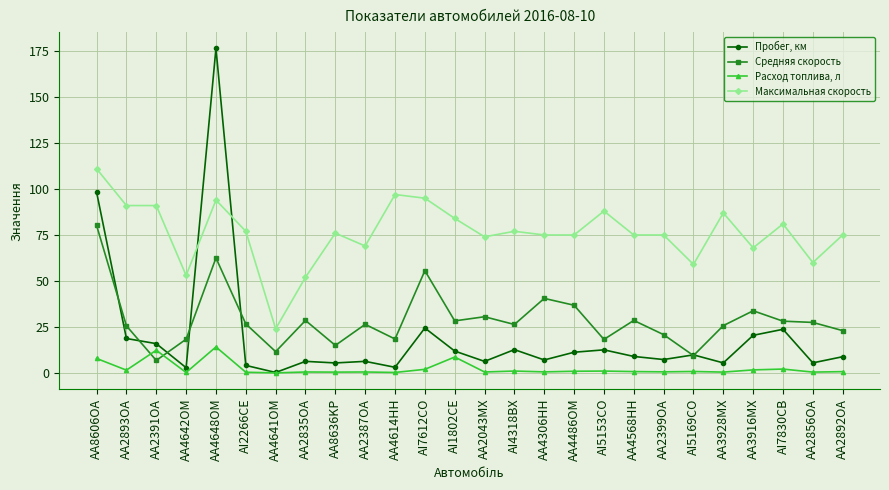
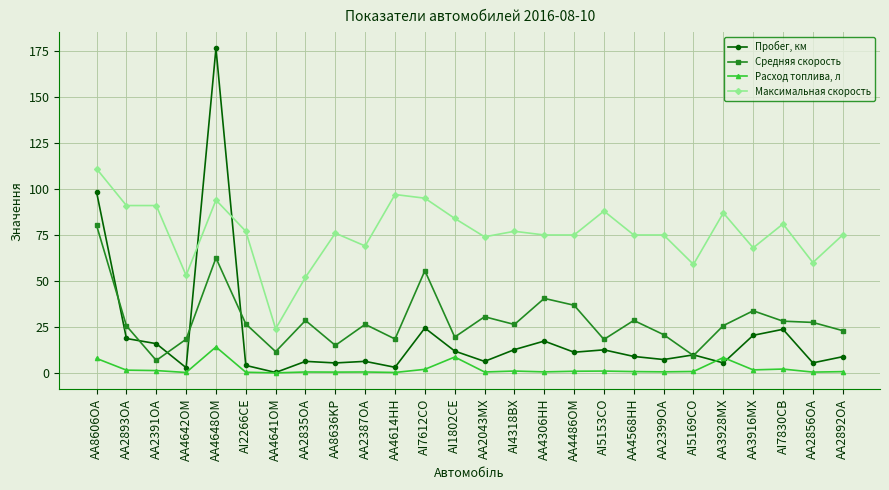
  {
    "Пробег, км": {
      "AA8606OA": 98,
      "AA2893OA": 19,
      "AA2391OA": 16,
      "AA4642OM": 3,
      "AA4648OM": 176,
      "AI2266CE": 4,
      "AA2835OA": 6,
      "AA8636KP": 5,
      "AA2387OA": 6,
      "AA4614HH": 3,
      "AI7612CO": 24,
      "AI1802CE": 12,
      "AA2043MX": 6,
      "AI4318BX": 13,
-     "AA4306HH": 7,
+     "AA4306HH": 17,
      "AA4486OM": 11,
      "AI5153CO": 13,
      "AA4568HH": 9,
      "AA2399OA": 7,
      "AA3928MX": 5,
      "AA3916MX": 20,
      "AI7830CB": 24,
      "AA2856OA": 5,
      "AA2892OA": 9
    },
    "Средняя скорость": {
      "AA8606OA": 80,
      "AA2893OA": 26,
      "AA2391OA": 7,
      "AA4642OM": 18,
      "AA4648OM": 63,
      "AI2266CE": 27,
      "AA4641OM": 12,
      "AA2835OA": 29,
      "AA8636KP": 15,
      "AA2387OA": 26,
      "AA4614HH": 18,
      "AI7612CO": 56,
-     "AI1802CE": 28,
+     "AI1802CE": 19,
      "AA2043MX": 31,
      "AI4318BX": 26,
      "AA4306HH": 41,
      "AA4486OM": 37,
      "AI5153CO": 18,
      "AA4568HH": 29,
      "AA2399OA": 21,
      "AA3928MX": 26,
      "AA3916MX": 34,
      "AI7830CB": 28,
      "AA2856OA": 27,
      "AA2892OA": 23
    },
    "Расход топлива, л": {
      "AA8606OA": 8,
      "AA2893OA": 2,
-     "AA2391OA": 12,
+     "AA2391OA": 1,
      "AA4642OM": 0,
      "AA4648OM": 14,
      "AI2266CE": 0,
      "AA2835OA": 1,
      "AA8636KP": 0,
      "AA2387OA": 1,
      "AA4614HH": 0,
      "AI7612CO": 2,
      "AI1802CE": 9,
      "AA2043MX": 1,
      "AI4318BX": 1,
      "AA4306HH": 1,
      "AA4486OM": 1,
      "AI5153CO": 1,
      "AA4568HH": 1,
      "AA2399OA": 1,
      "AI5169CO": 1,
-     "AA3928MX": 0,
+     "AA3928MX": 8,
      "AA3916MX": 2,
      "AI7830CB": 2,
      "AA2856OA": 0,
      "AA2892OA": 1
    },
    "Максимальная скорость": {
      "AA8606OA": 111,
      "AA2893OA": 91,
      "AA2391OA": 91,
      "AA4642OM": 53,
      "AA4648OM": 94,
      "AI2266CE": 77,
      "AA4641OM": 24,
      "AA2835OA": 52,
      "AA8636KP": 76,
      "AA2387OA": 69,
      "AA4614HH": 97,
      "AI7612CO": 95,
      "AI1802CE": 84,
      "AA2043MX": 74,
      "AI4318BX": 77,
      "AA4306HH": 75,
      "AA4486OM": 75,
      "AI5153CO": 88,
      "AA4568HH": 75,
      "AA2399OA": 75,
      "AI5169CO": 59,
      "AA3928MX": 87,
      "AA3916MX": 68,
      "AI7830CB": 81,
      "AA2856OA": 60,
      "AA2892OA": 75
    }
  }
